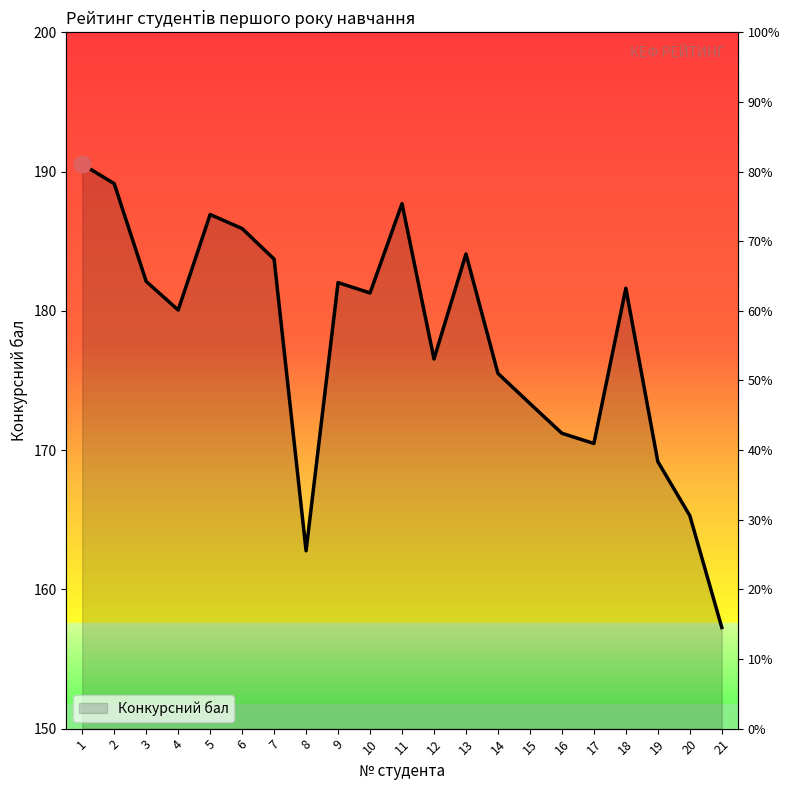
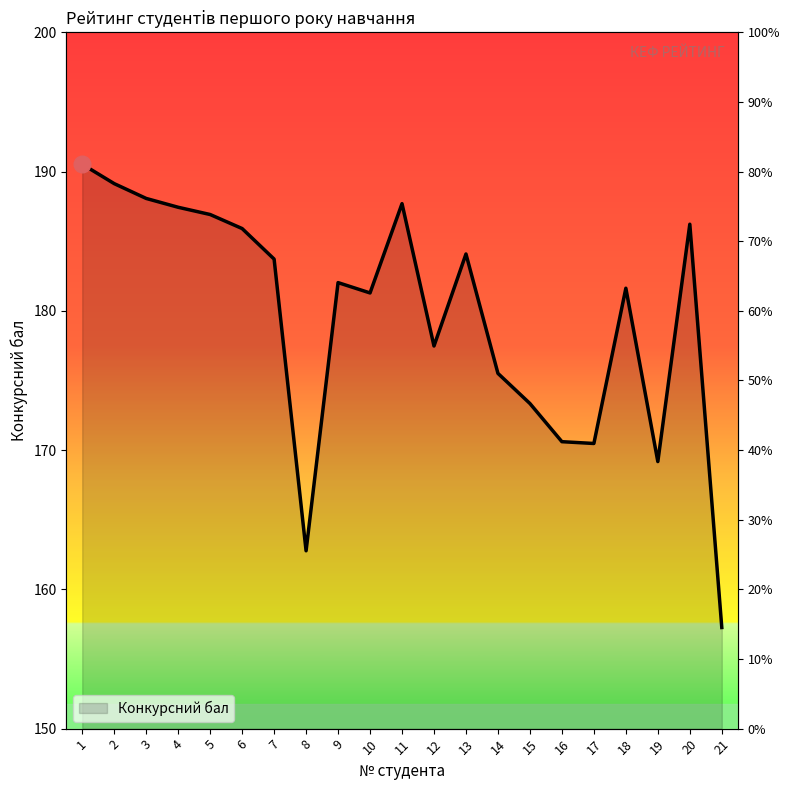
  {
    "Конкурсний бал": {
      "2": 189.1,
-     "3": 182.1,
-     "4": 180.1,
+     "3": 188.1,
+     "4": 187.4,
      "5": 186.9,
      "6": 185.9,
      "7": 183.7,
      "8": 162.8,
      "9": 182.0,
      "10": 181.3,
      "11": 187.7,
-     "12": 176.5,
+     "12": 177.5,
      "13": 184.1,
      "14": 175.5,
      "15": 173.3,
-     "16": 171.2,
+     "16": 170.6,
      "17": 170.5,
      "18": 181.6,
      "19": 169.2,
-     "20": 165.3,
+     "20": 186.2,
      "21": 157.3
    }
  }
